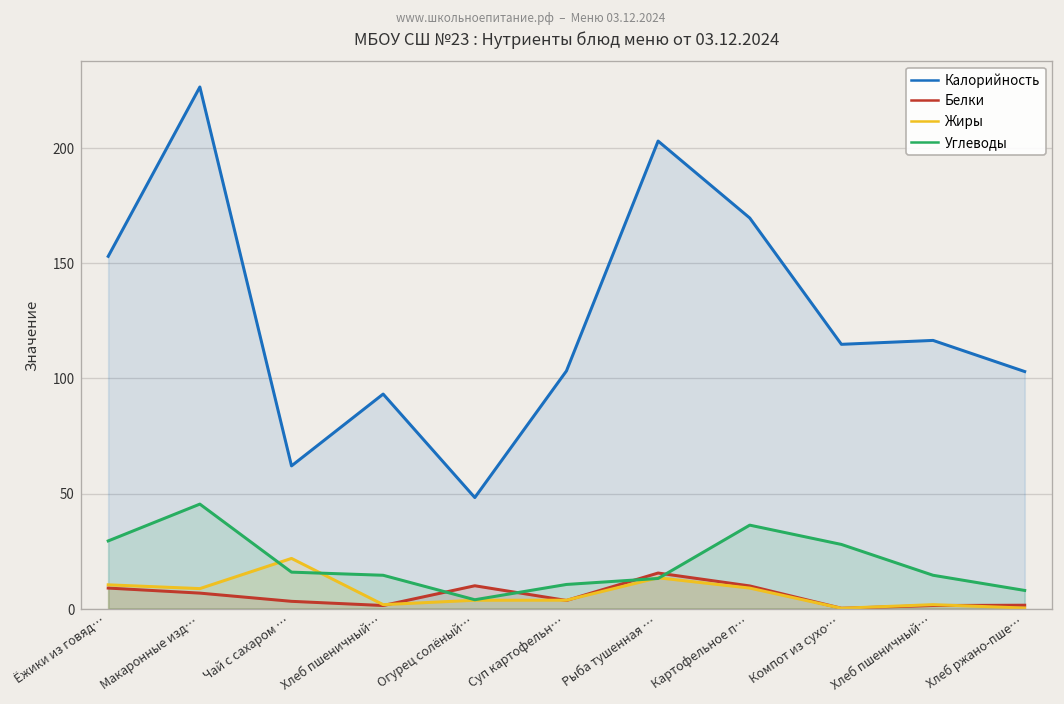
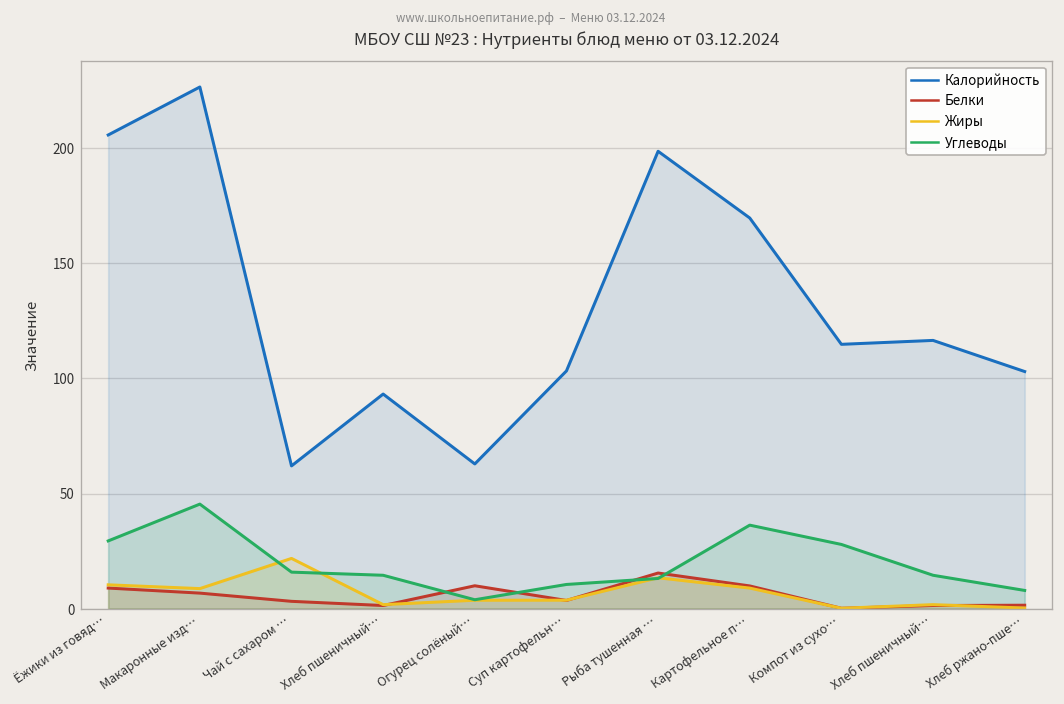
  {
    "Калорийность": {
-     "Ёжики из говяд…": 153,
+     "Ёжики из говяд…": 206,
      "Макаронные изд…": 227,
      "Чай с сахаром …": 62,
-     "Огурец солёный…": 48,
+     "Огурец солёный…": 63,
      "Суп картофельн…": 103,
-     "Рыба тушенная …": 203,
+     "Рыба тушенная …": 199,
      "Картофельное п…": 170,
      "Компот из сухо…": 115,
      "Хлеб ржано-пше…": 103
    },
    "Белки": {
      "Ёжики из говяд…": 9,
      "Макаронные изд…": 7,
      "Чай с сахаром …": 3,
      "Огурец солёный…": 10,
      "Рыба тушенная …": 15
    },
    "Жиры": {
      "Ёжики из говяд…": 10,
      "Макаронные изд…": 9,
      "Чай с сахаром …": 22
    },
    "Углеводы": {
      "Ёжики из говяд…": 29,
      "Макаронные изд…": 45,
      "Чай с сахаром …": 16,
      "Суп картофельн…": 11,
      "Картофельное п…": 36,
      "Компот из сухо…": 28,
      "Хлеб ржано-пше…": 8
    }
  }
